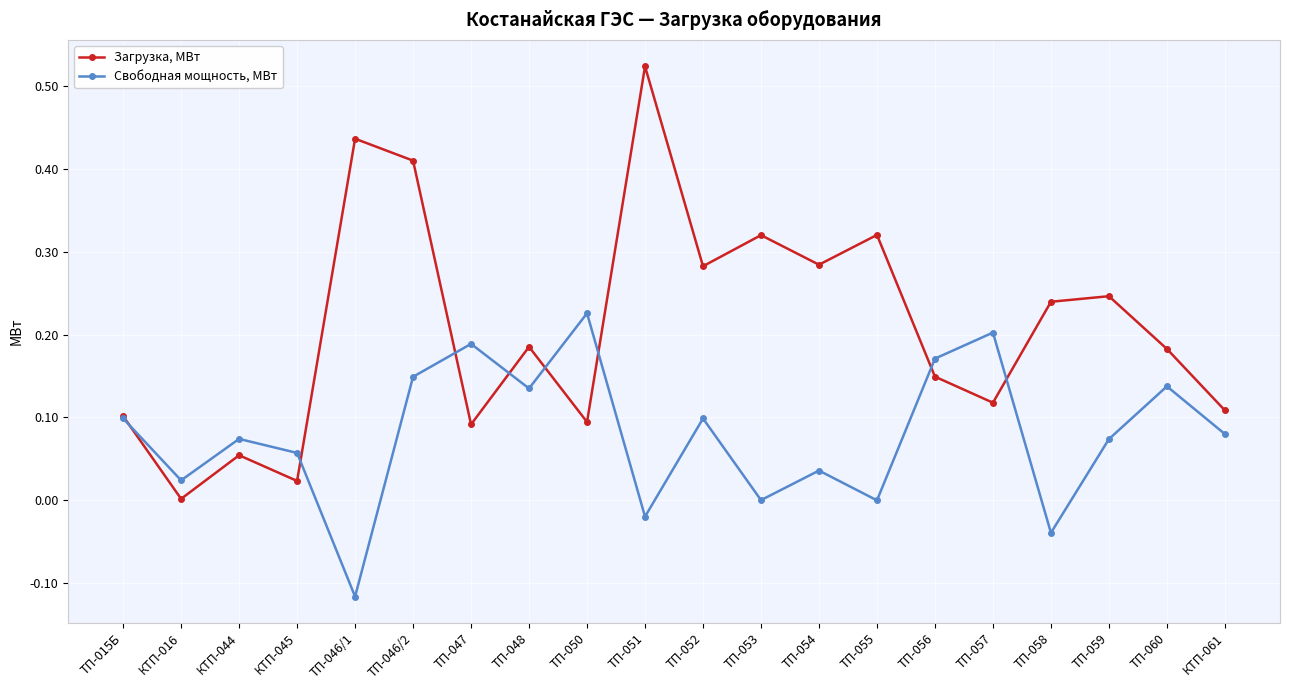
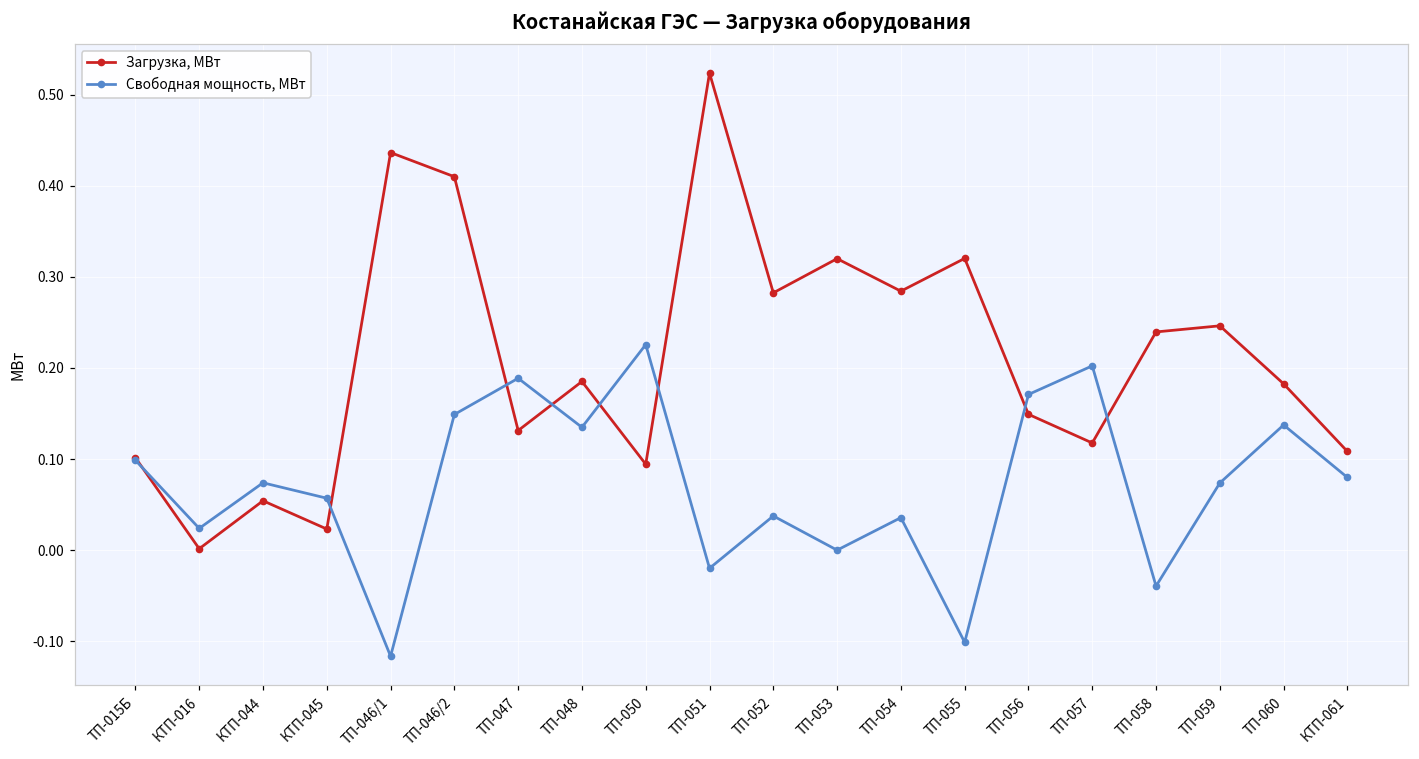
  {
    "Загрузка, МВт": {
      "КТП-016": 0.00,
      "КТП-044": 0.05,
      "КТП-045": 0.02,
      "ТП-046/1": 0.44,
      "ТП-046/2": 0.41,
-     "ТП-047": 0.09,
+     "ТП-047": 0.13,
      "ТП-048": 0.19,
      "ТП-050": 0.09,
      "ТП-051": 0.52,
      "ТП-052": 0.28,
      "ТП-053": 0.32,
      "ТП-054": 0.28,
      "ТП-055": 0.32,
      "ТП-056": 0.15,
      "ТП-057": 0.12,
      "ТП-058": 0.24,
      "ТП-059": 0.25,
      "ТП-060": 0.18,
      "КТП-061": 0.11
    },
    "Свободная мощность, МВт": {
      "КТП-016": 0.02,
      "КТП-044": 0.07,
      "КТП-045": 0.06,
      "ТП-046/1": -0.12,
      "ТП-046/2": 0.15,
      "ТП-047": 0.19,
      "ТП-048": 0.13,
      "ТП-050": 0.23,
      "ТП-051": -0.02,
-     "ТП-052": 0.10,
+     "ТП-052": 0.04,
      "ТП-053": 0.00,
      "ТП-054": 0.04,
-     "ТП-055": 0.00,
+     "ТП-055": -0.10,
      "ТП-056": 0.17,
      "ТП-057": 0.20,
      "ТП-058": -0.04,
      "ТП-059": 0.07,
      "ТП-060": 0.14,
      "КТП-061": 0.08
    }
  }
